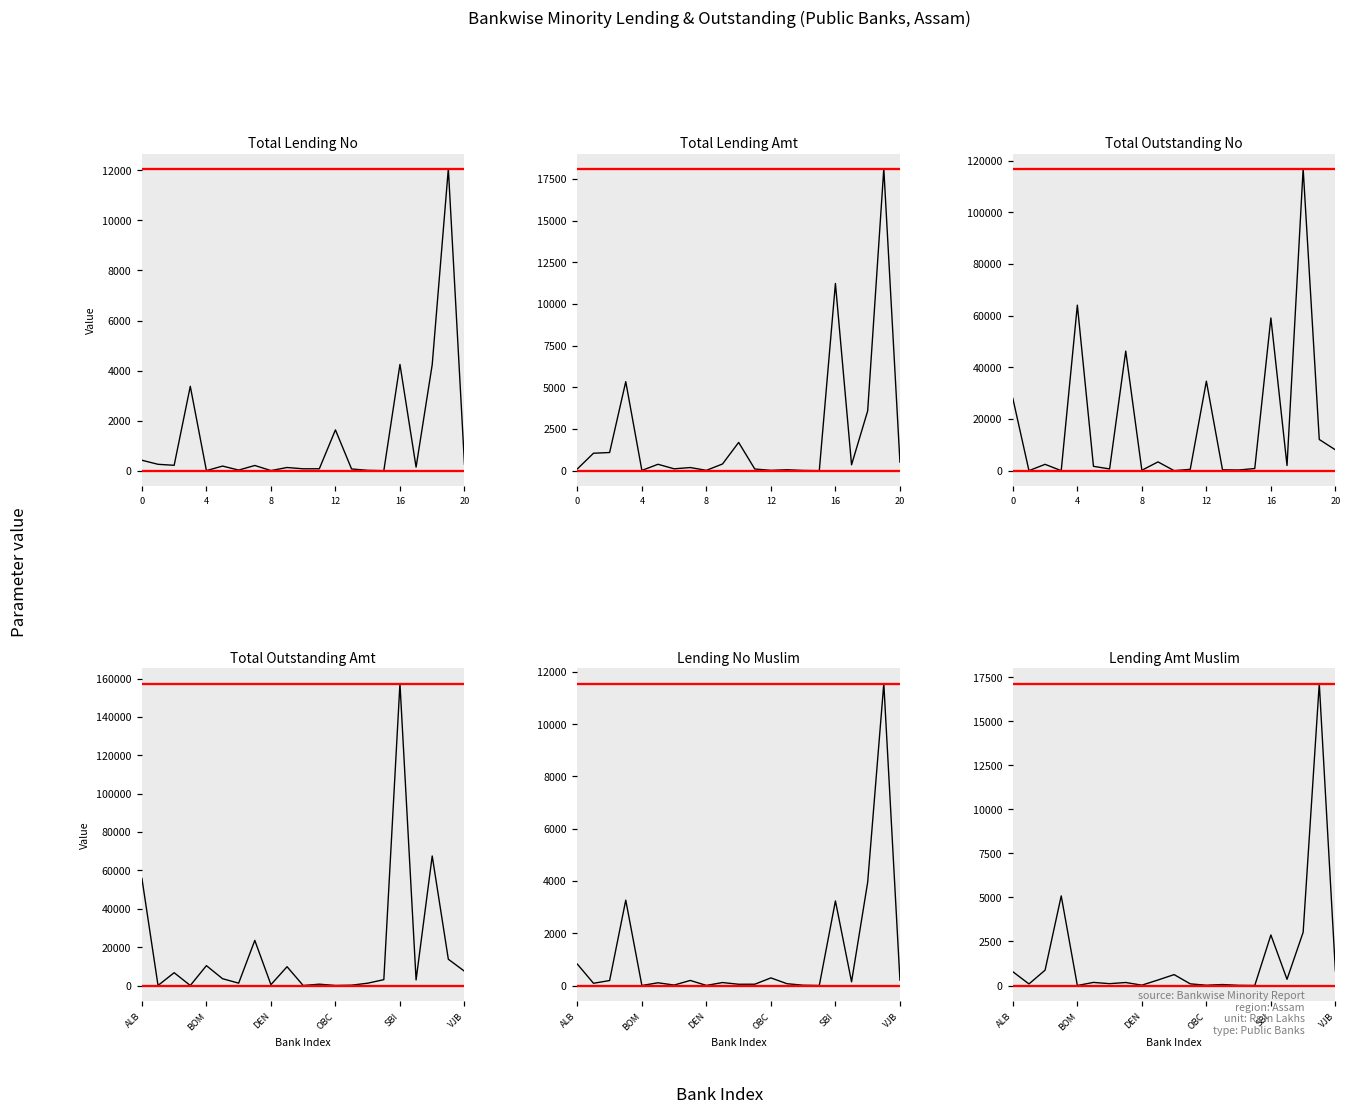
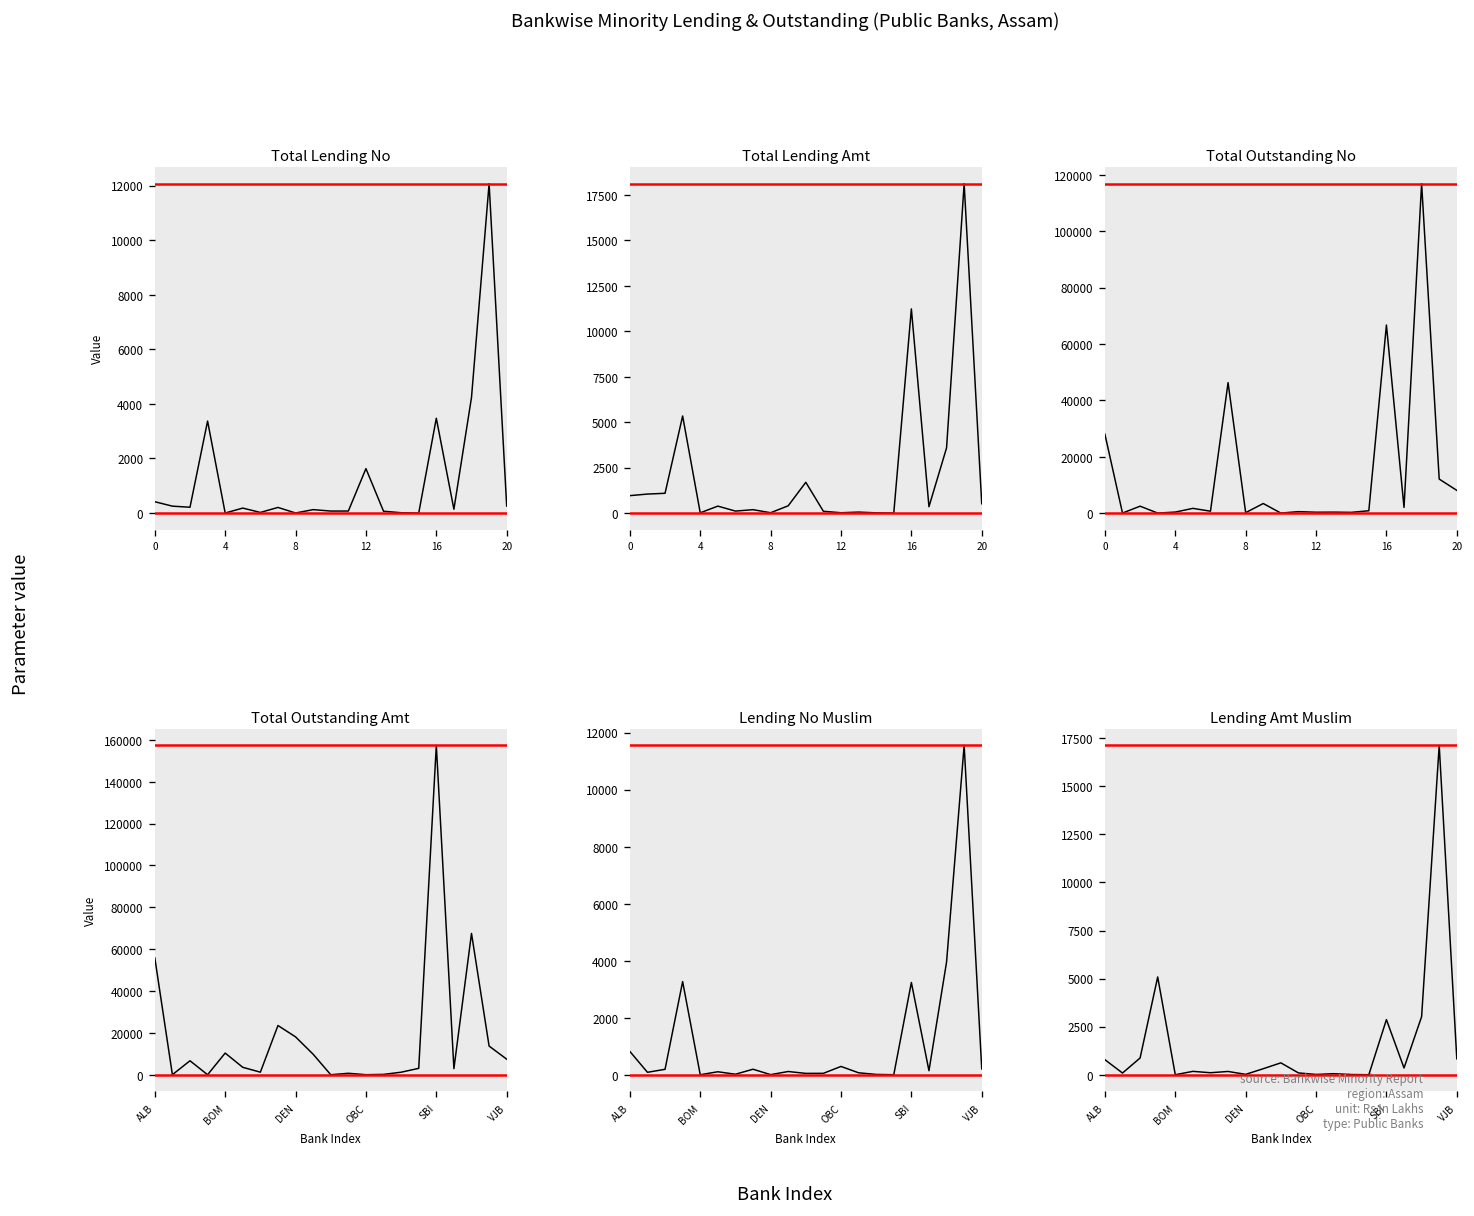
  {
    "Total Lending No": {
      "0": 400,
      "4": 0,
      "8": 0,
      "12": 1600,
-     "16": 4200,
+     "16": 3500,
      "20": 300
    },
    "Total Lending Amt": {
-     "0": 100,
+     "0": 1000,
      "4": 0,
      "8": 0,
      "12": 0,
      "16": 11200,
      "20": 500
    },
    "Total Outstanding No": {
      "0": 28000,
-     "4": 64000,
+     "4": 0,
      "8": 0,
-     "12": 35000,
-     "16": 59000,
+     "12": 0,
+     "16": 67000,
      "20": 8000
    },
    "Total Outstanding Amt": {
      "ALB": 56000,
      "BOM": 10000,
-     "DEN": 0,
+     "DEN": 18000,
      "OBC": 0,
      "SBI": 157000,
      "VJB": 7000
    },
    "Lending No Muslim": {
      "ALB": 800,
      "BOM": 0,
      "DEN": 0,
      "OBC": 300,
      "SBI": 3200,
      "VJB": 200
    },
    "Lending Amt Muslim": {
      "ALB": 800,
      "BOM": 0,
      "DEN": 0,
      "OBC": 0,
      "SBI": 2900,
      "VJB": 800
    }
  }
